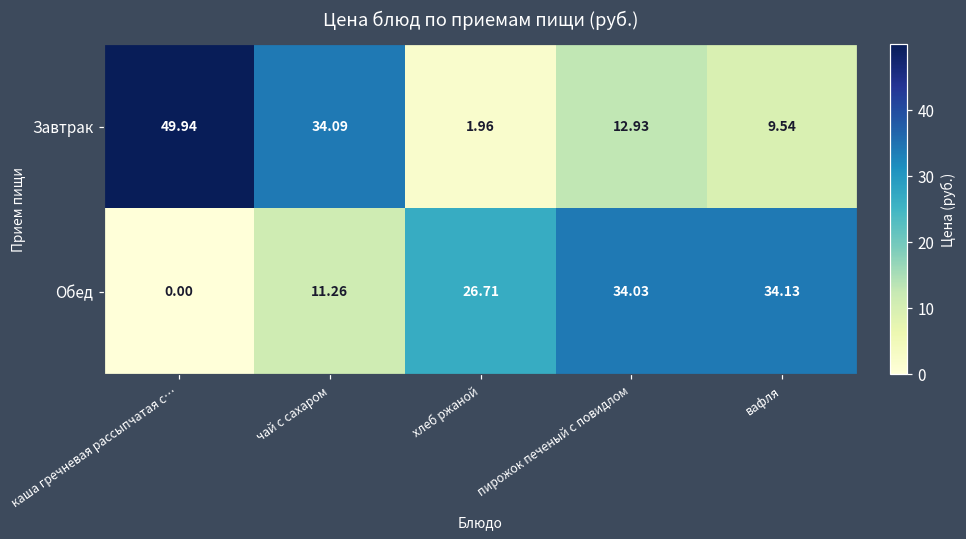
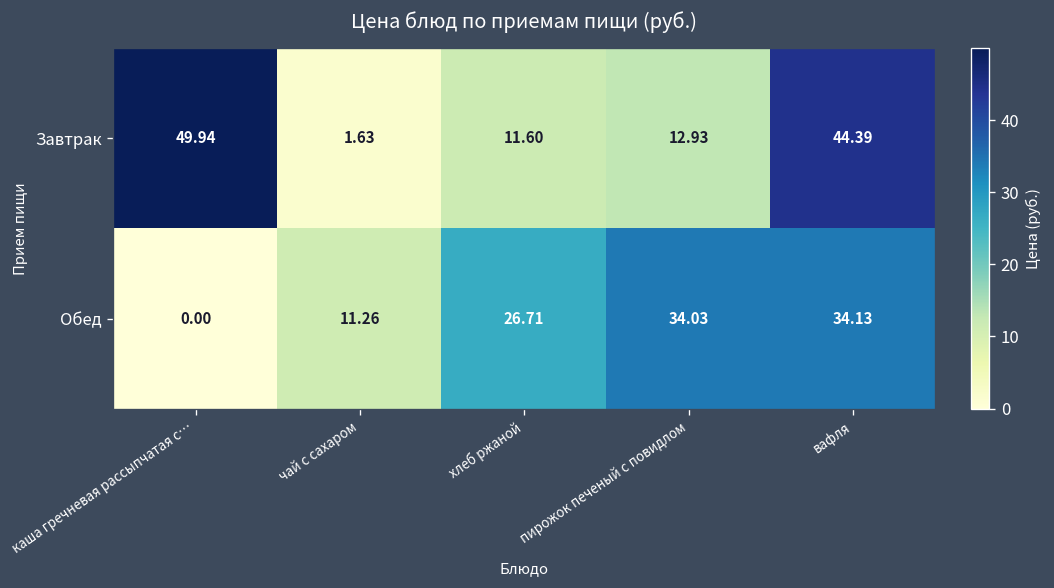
  {
    "Завтрак": {
      "каша гречневая рассыпчатая с…": 49.94,
-     "чай с сахаром": 34.09,
-     "хлеб ржаной": 1.96,
+     "чай с сахаром": 1.63,
+     "хлеб ржаной": 11.60,
      "пирожок печеный с повидлом": 12.93,
-     "вафля": 9.54
+     "вафля": 44.39
    },
    "Обед": {
      "каша гречневая рассыпчатая с…": 0.00,
      "чай с сахаром": 11.26,
      "хлеб ржаной": 26.71,
      "пирожок печеный с повидлом": 34.03,
      "вафля": 34.13
    }
  }
